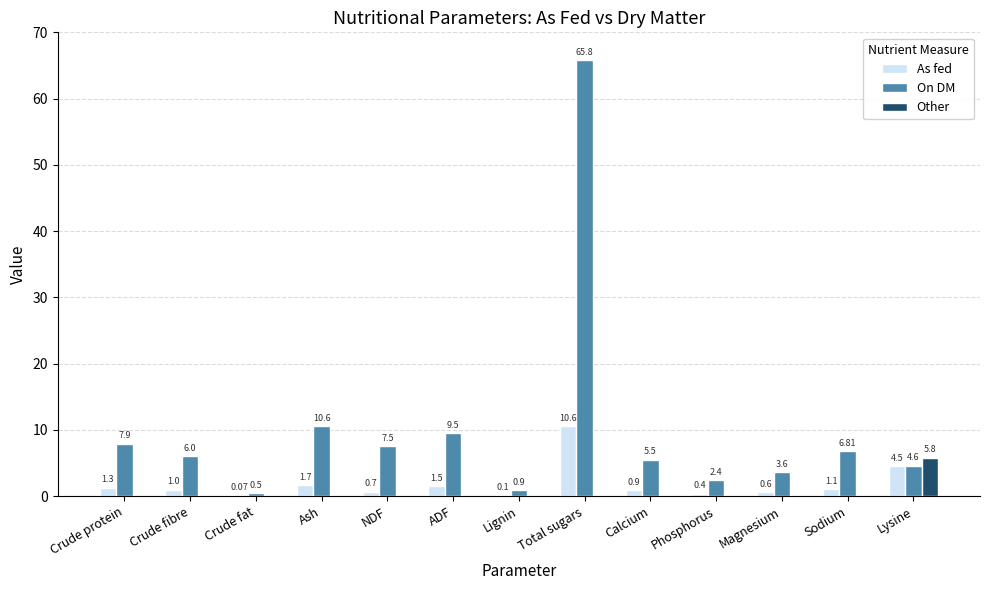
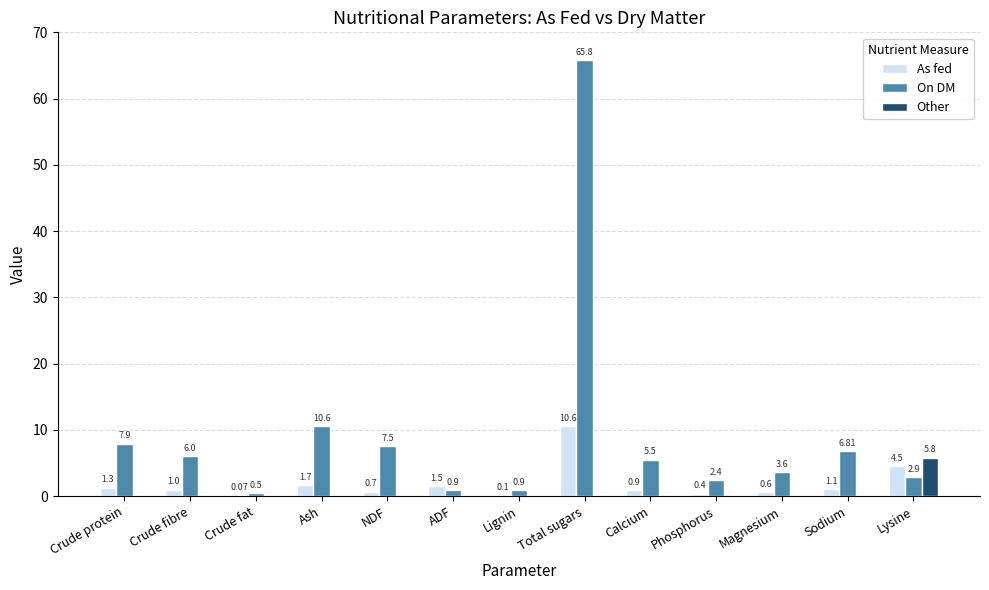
  {
    "As fed": {
      "Crude protein": 1.3,
      "Crude fibre": 1.0,
      "Crude fat": 0.07,
      "Ash": 1.7,
      "NDF": 0.7,
      "ADF": 1.5,
      "Lignin": 0.1,
      "Total sugars": 10.6,
      "Calcium": 0.9,
      "Phosphorus": 0.4,
      "Magnesium": 0.6,
      "Sodium": 1.1,
      "Lysine": 4.5
    },
    "On DM": {
      "Crude protein": 7.9,
      "Crude fibre": 6.0,
      "Crude fat": 0.5,
      "Ash": 10.6,
      "NDF": 7.5,
-     "ADF": 9.5,
+     "ADF": 0.9,
      "Lignin": 0.9,
      "Total sugars": 65.8,
      "Calcium": 5.5,
      "Phosphorus": 2.4,
      "Magnesium": 3.6,
      "Sodium": 6.81,
-     "Lysine": 4.6
+     "Lysine": 2.9
    },
    "Other": {
      "Lysine": 5.8
    }
  }
